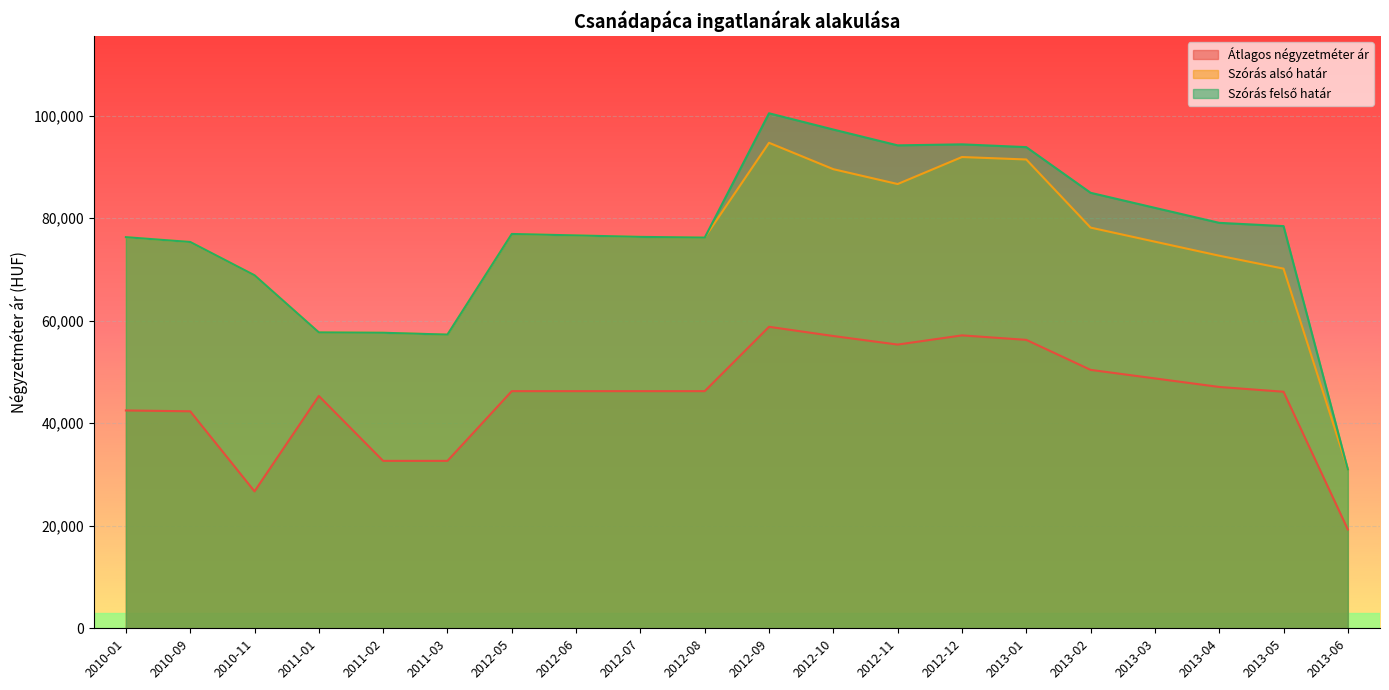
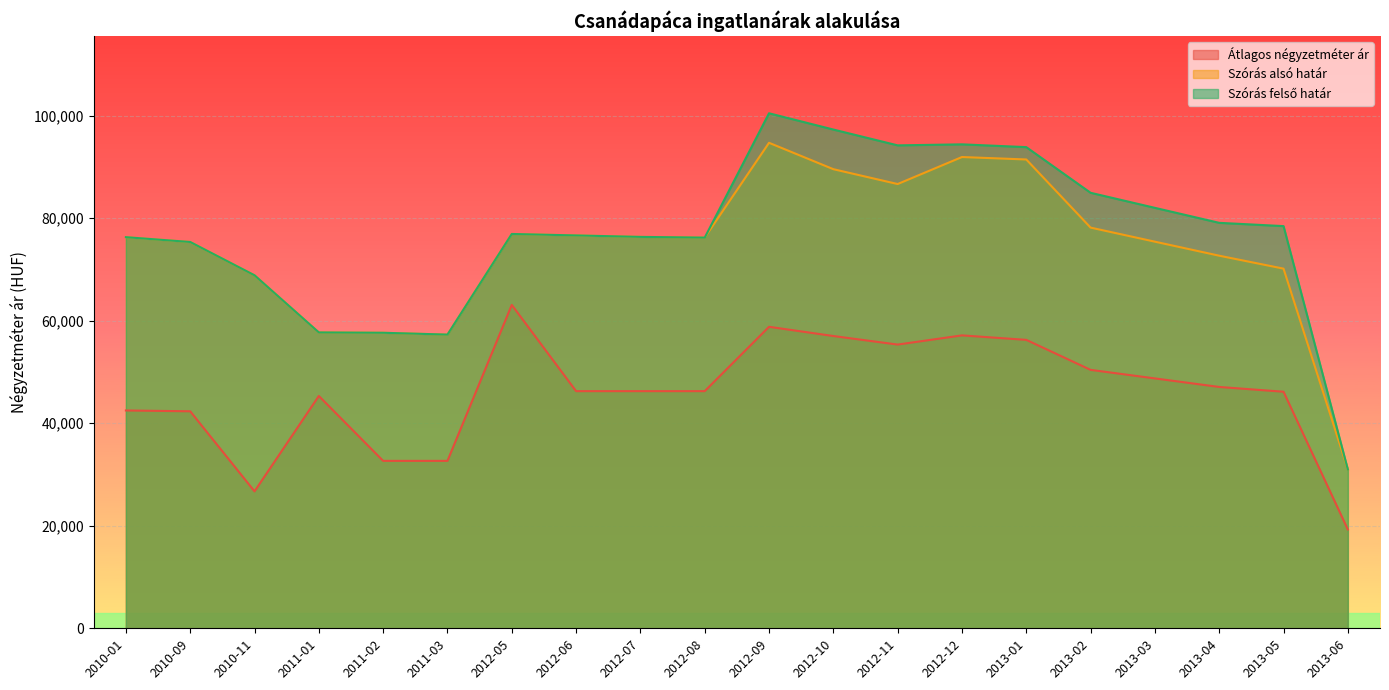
  {
    "Átlagos négyzetméter ár": {
      "2010-01": "42,000",
      "2010-09": "42,000",
      "2010-11": "27,000",
      "2011-01": "45,000",
      "2011-02": "33,000",
      "2011-03": "33,000",
-     "2012-05": "46,000",
+     "2012-05": "63,000",
      "2012-06": "46,000",
      "2012-07": "46,000",
      "2012-08": "46,000",
      "2012-09": "59,000",
      "2012-10": "57,000",
      "2012-11": "55,000",
      "2012-12": "57,000",
      "2013-01": "56,000",
      "2013-02": "50,000",
      "2013-03": "49,000",
      "2013-04": "47,000",
      "2013-05": "46,000",
      "2013-06": "19,000"
    },
    "Szórás alsó határ": {
      "2012-09": "95,000",
      "2012-10": "90,000",
      "2012-11": "87,000",
      "2012-12": "92,000",
      "2013-01": "91,000",
      "2013-02": "78,000",
      "2013-03": "75,000",
      "2013-04": "73,000",
      "2013-05": "70,000"
    },
    "Szórás felső határ": {
      "2012-09": "100,000",
      "2012-10": "97,000",
      "2012-11": "94,000",
      "2012-12": "94,000",
      "2013-01": "94,000",
      "2013-02": "85,000",
      "2013-03": "82,000",
      "2013-04": "79,000",
      "2013-05": "78,000"
    }
  }
